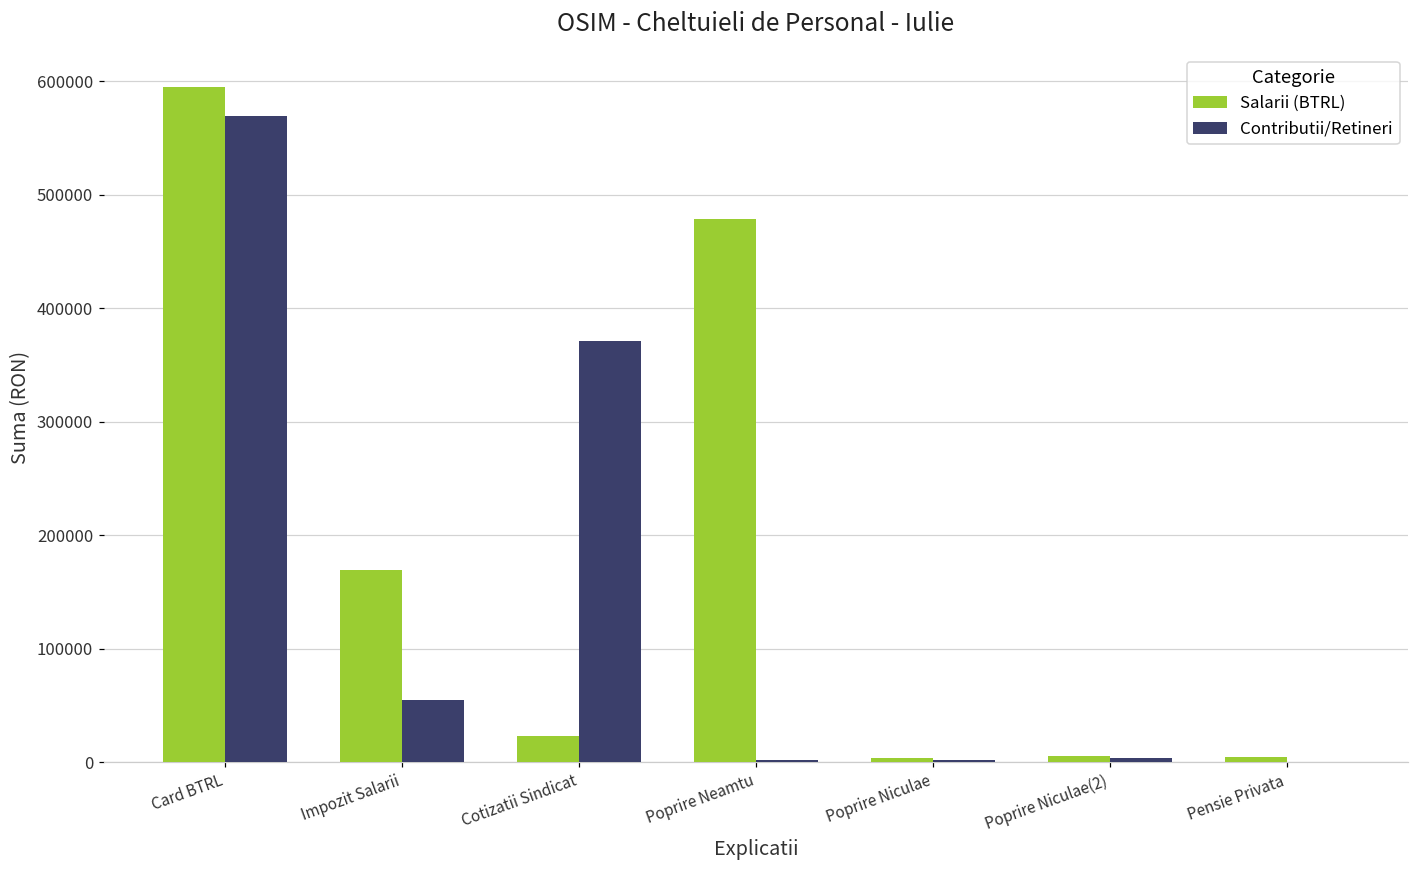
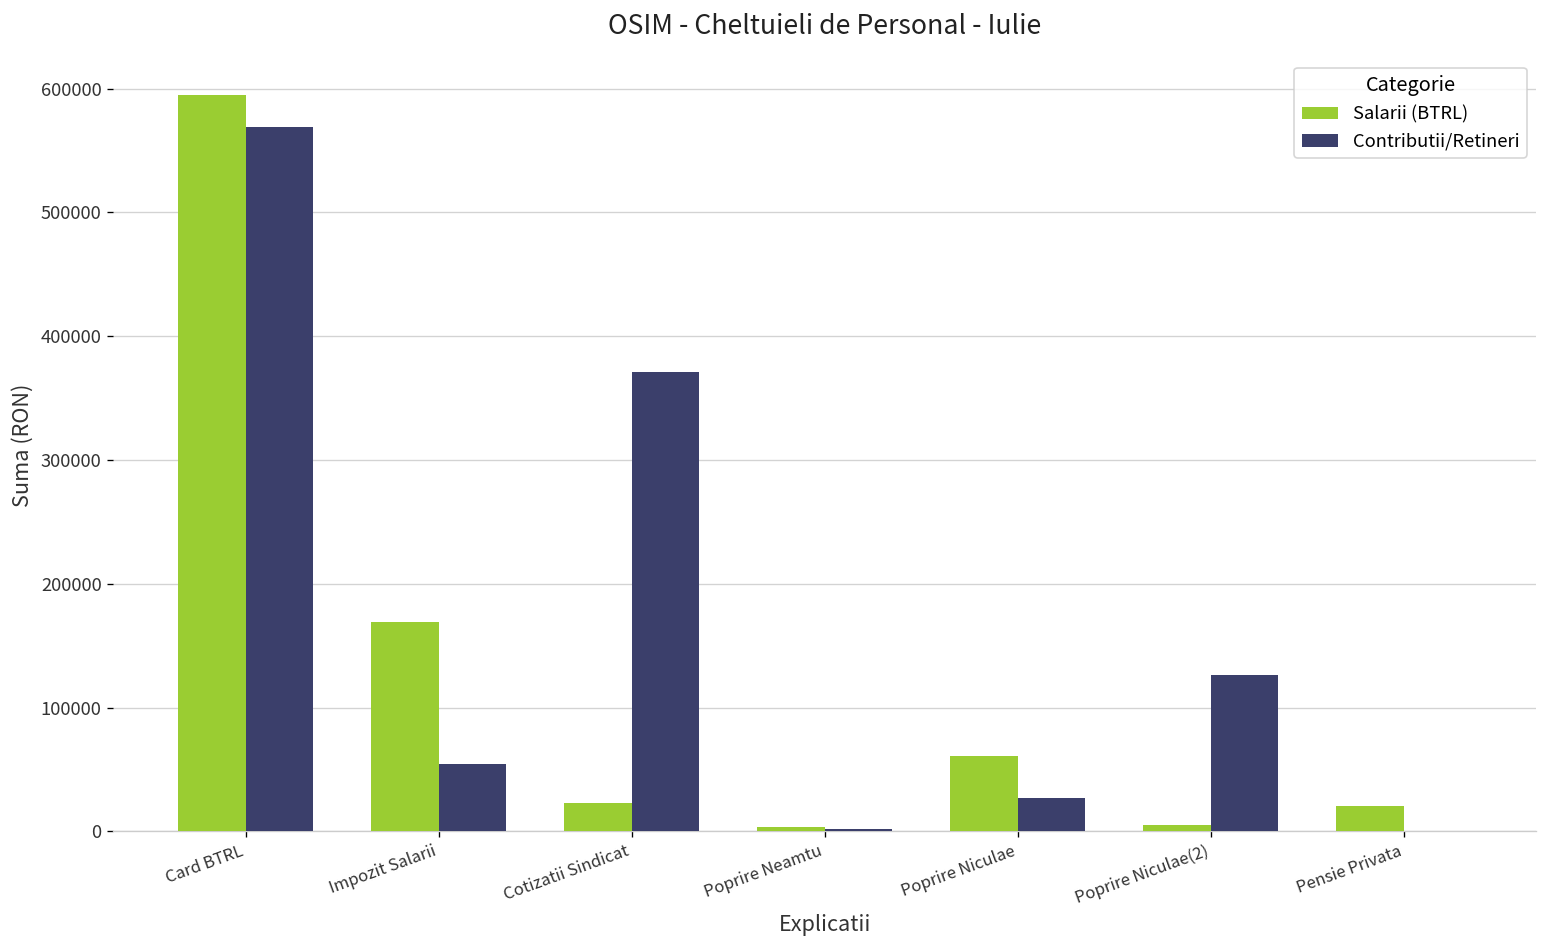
  {
    "Salarii (BTRL)": {
      "Card BTRL": 594000,
      "Impozit Salarii": 169000,
      "Cotizatii Sindicat": 23000,
-     "Poprire Neamtu": 478000,
-     "Poprire Niculae": 4000,
+     "Poprire Neamtu": 4000,
+     "Poprire Niculae": 61000,
      "Poprire Niculae(2)": 5000,
-     "Pensie Privata": 4000
+     "Pensie Privata": 20000
    },
    "Contributii/Retineri": {
      "Card BTRL": 569000,
      "Impozit Salarii": 54000,
      "Cotizatii Sindicat": 371000,
-     "Poprire Niculae": 2000,
-     "Poprire Niculae(2)": 4000
+     "Poprire Niculae": 27000,
+     "Poprire Niculae(2)": 126000
    }
  }
